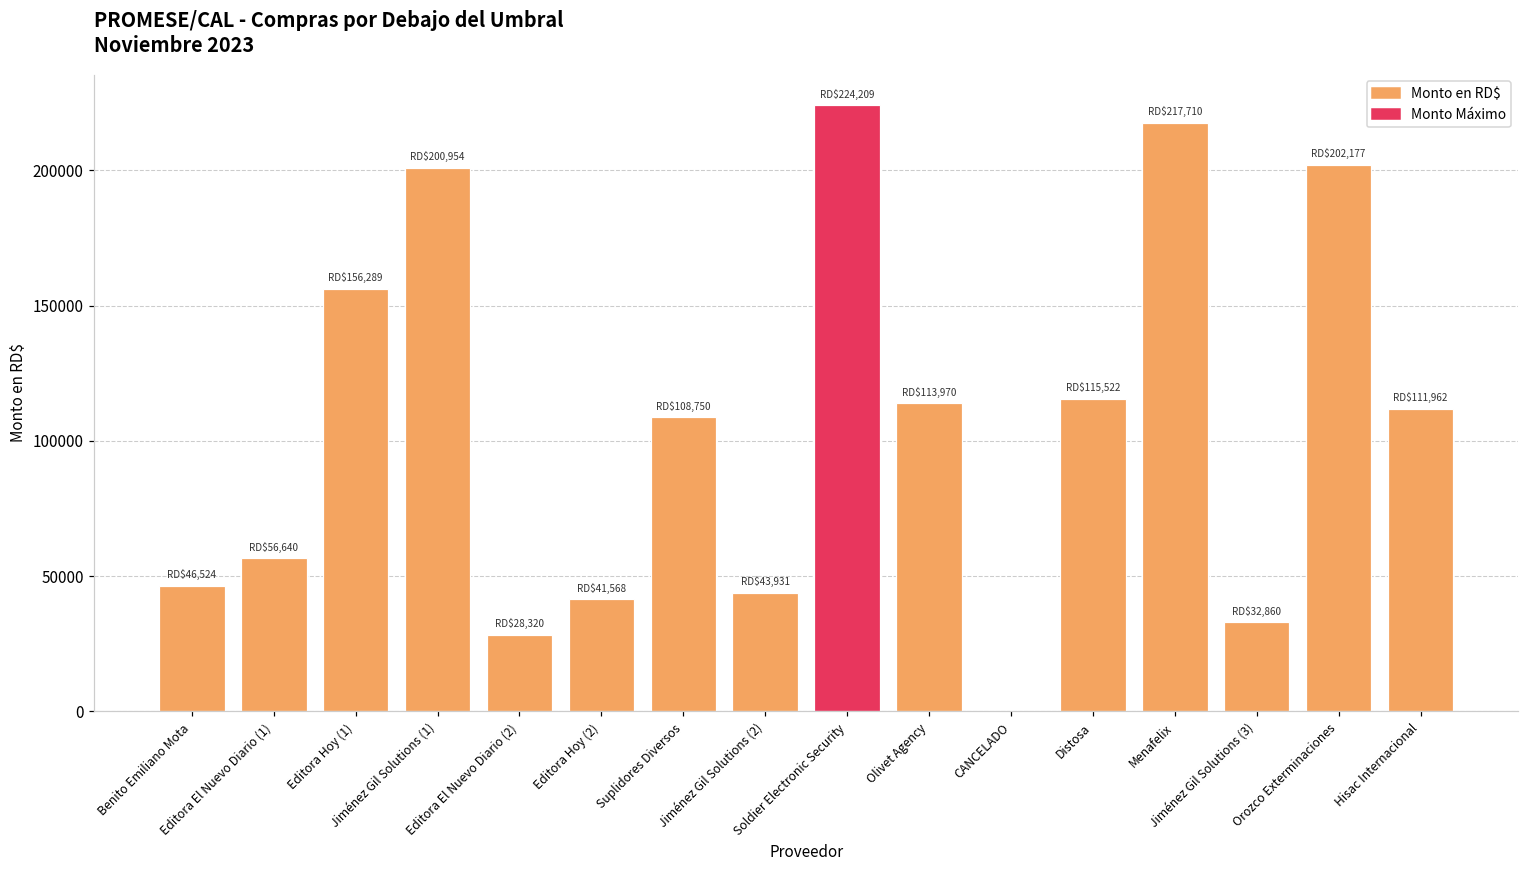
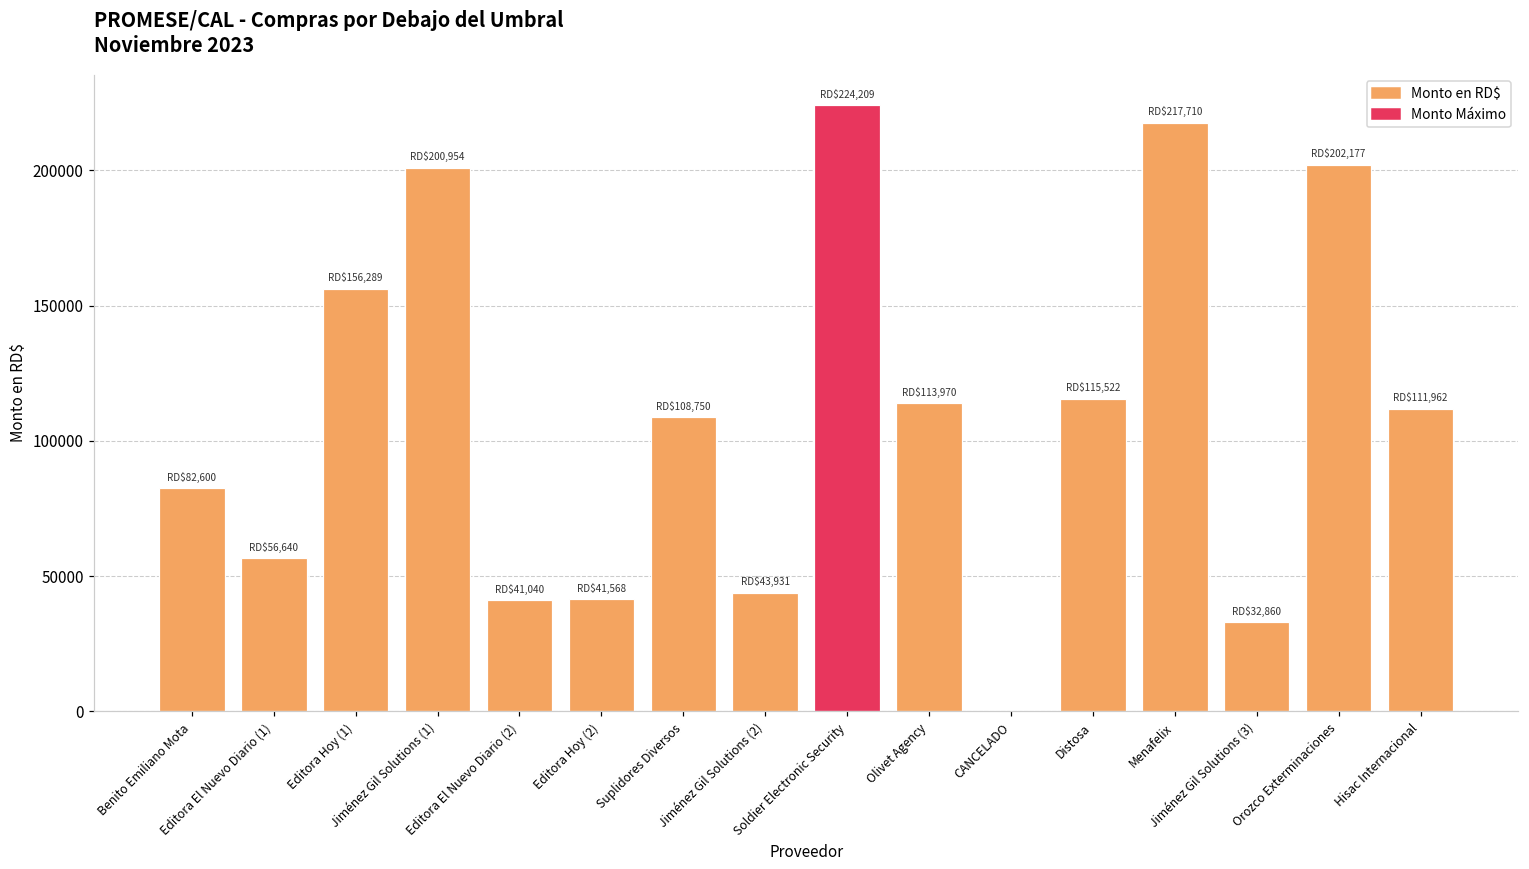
  {
-   "Benito Emiliano Mota": "$46,524",
+   "Benito Emiliano Mota": "$82,600",
    "Editora El Nuevo Diario (1)": "$56,640",
    "Editora Hoy (1)": "$156,289",
    "Jiménez Gil Solutions (1)": "$200,954",
-   "Editora El Nuevo Diario (2)": "$28,320",
+   "Editora El Nuevo Diario (2)": "$41,040",
    "Editora Hoy (2)": "$41,568",
    "Suplidores Diversos": "$108,750",
    "Jiménez Gil Solutions (2)": "$43,931",
    "Soldier Electronic Security": "$224,209",
    "Olivet Agency": "$113,970",
    "Distosa": "$115,522",
    "Menafelix": "$217,710",
    "Jiménez Gil Solutions (3)": "$32,860",
    "Orozco Exterminaciones": "$202,177",
    "Hisac Internacional": "$111,962"
  }
